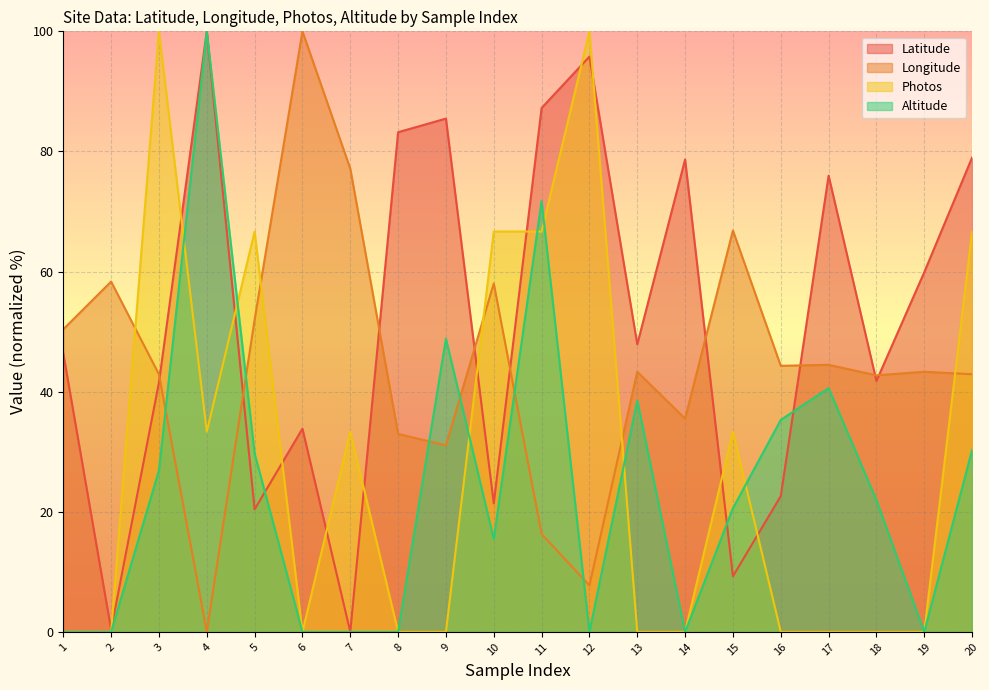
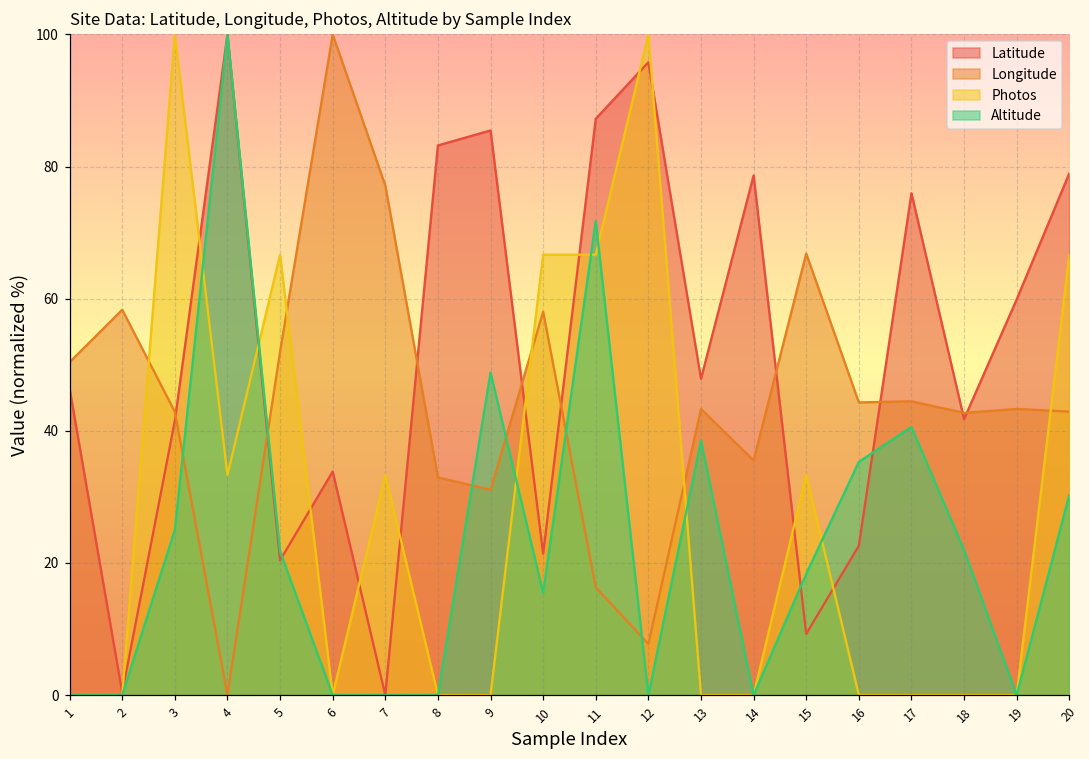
  {
    "Altitude": {
-     "3": 27,
-     "5": 30,
+     "3": 25,
+     "5": 22,
      "9": 49,
      "10": 15,
      "11": 72,
      "12": 0,
      "13": 39,
-     "15": 21,
+     "15": 18,
      "16": 35,
      "17": 41,
      "18": 22,
      "20": 30
    }
  }
